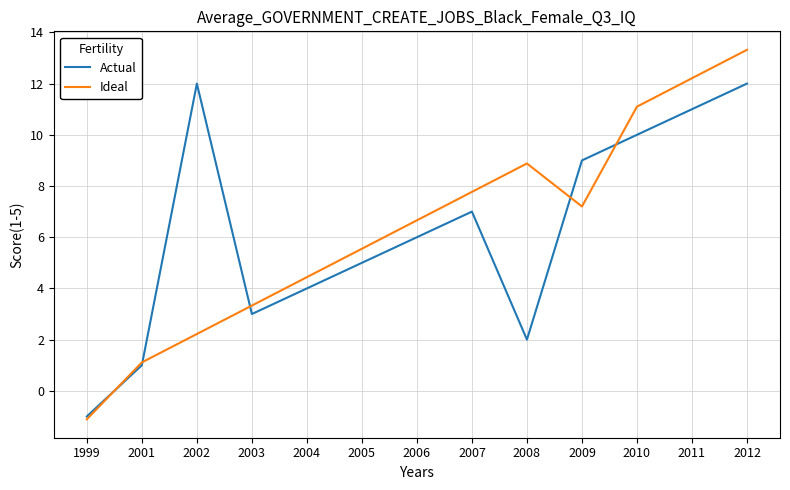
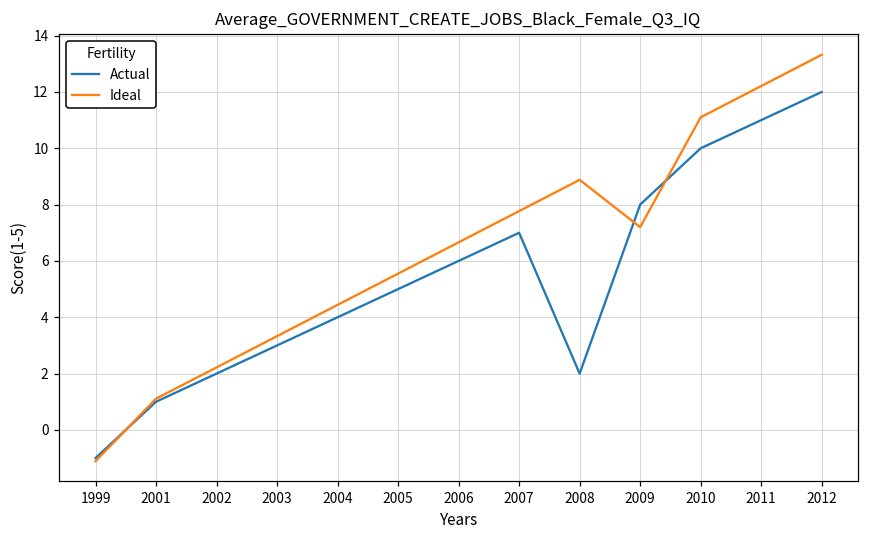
  {
    "Actual": {
      "1999": -1,
      "2001": 1,
-     "2002": 12,
+     "2002": 2,
      "2003": 3,
      "2004": 4,
      "2005": 5,
      "2006": 6,
      "2007": 7,
      "2008": 2,
-     "2009": 9,
+     "2009": 8,
      "2010": 10,
      "2011": 11,
      "2012": 12
    },
    "Ideal": {
      "1999": -1.1,
      "2001": 1.1,
      "2002": 2.2,
      "2003": 3.3,
      "2004": 4.4,
      "2005": 5.6,
      "2006": 6.7,
      "2007": 7.8,
      "2008": 8.9,
      "2009": 7.2,
      "2010": 11.1,
      "2011": 12.2,
      "2012": 13.3
    }
  }
